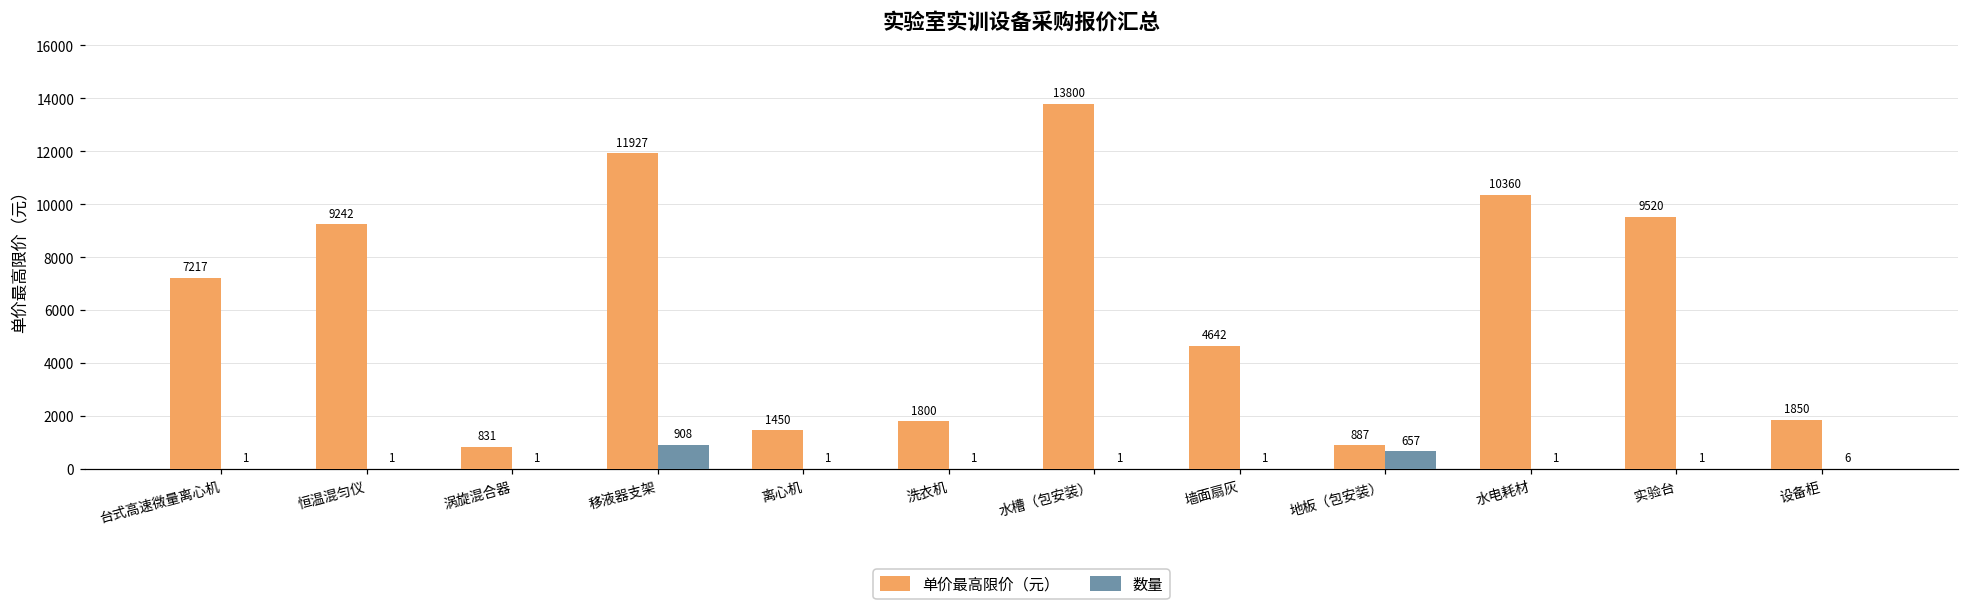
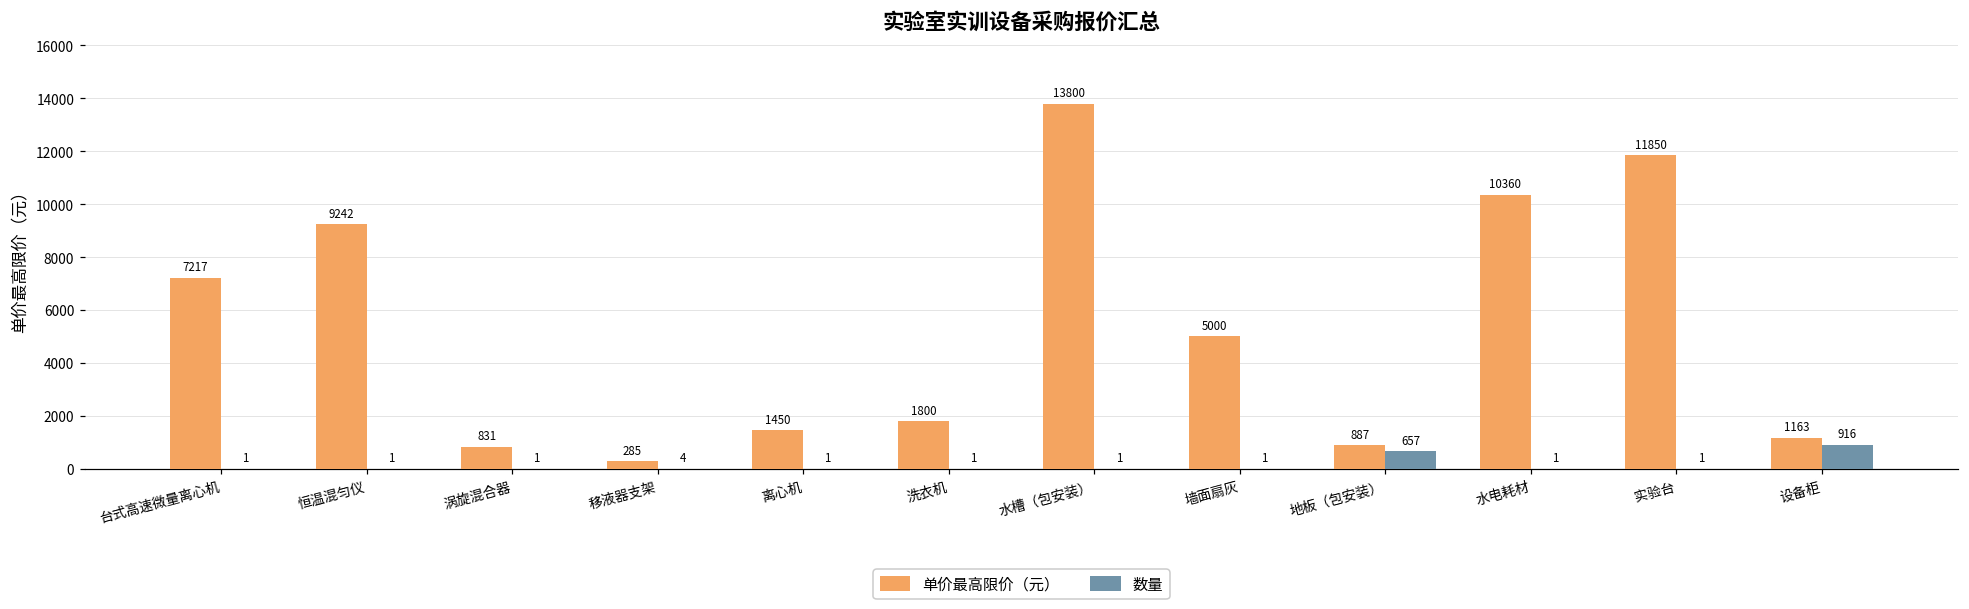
  {
    "单价最高限价（元）": {
      "台式高速微量离心机": 7217,
      "恒温混匀仪": 9242,
      "涡旋混合器": 831,
-     "移液器支架": 11927,
+     "移液器支架": 285,
      "离心机": 1450,
      "洗衣机": 1800,
      "水槽（包安装）": 13800,
-     "墙面扇灰": 4642,
+     "墙面扇灰": 5000,
      "地板（包安装）": 887,
      "水电耗材": 10360,
-     "实验台": 9520,
-     "设备柜": 1850
+     "实验台": 11850,
+     "设备柜": 1163
    },
    "数量": {
      "台式高速微量离心机": 1,
      "恒温混匀仪": 1,
      "涡旋混合器": 1,
-     "移液器支架": 908,
+     "移液器支架": 4,
      "离心机": 1,
      "洗衣机": 1,
      "水槽（包安装）": 1,
      "墙面扇灰": 1,
      "地板（包安装）": 657,
      "水电耗材": 1,
      "实验台": 1,
-     "设备柜": 6
+     "设备柜": 916
    }
  }
